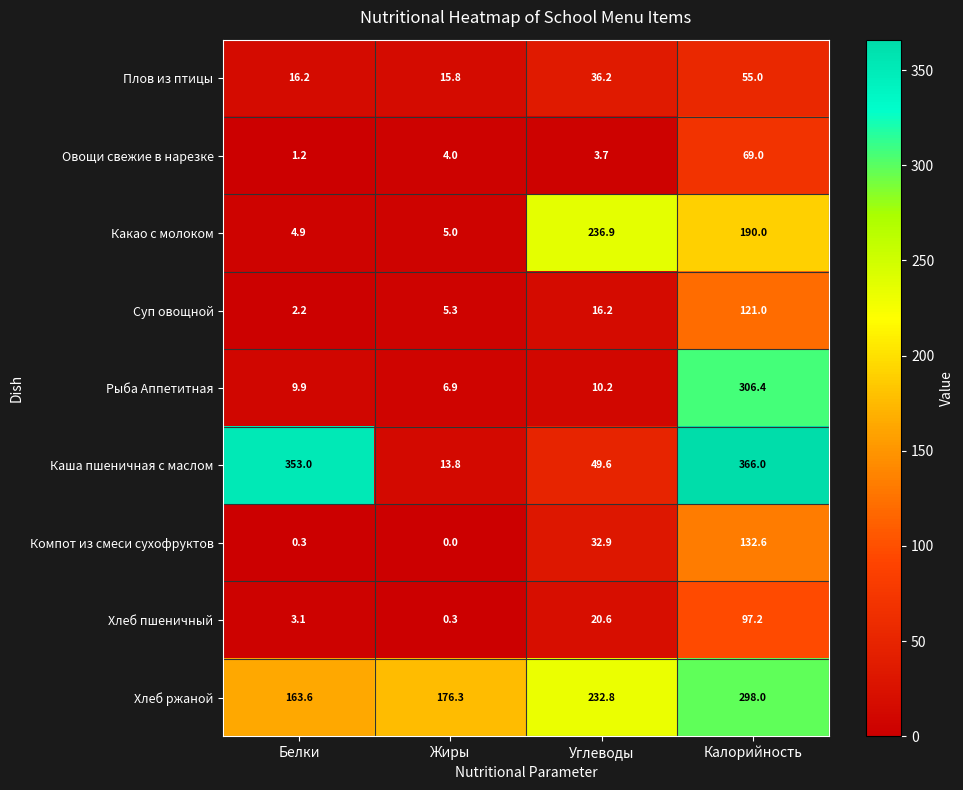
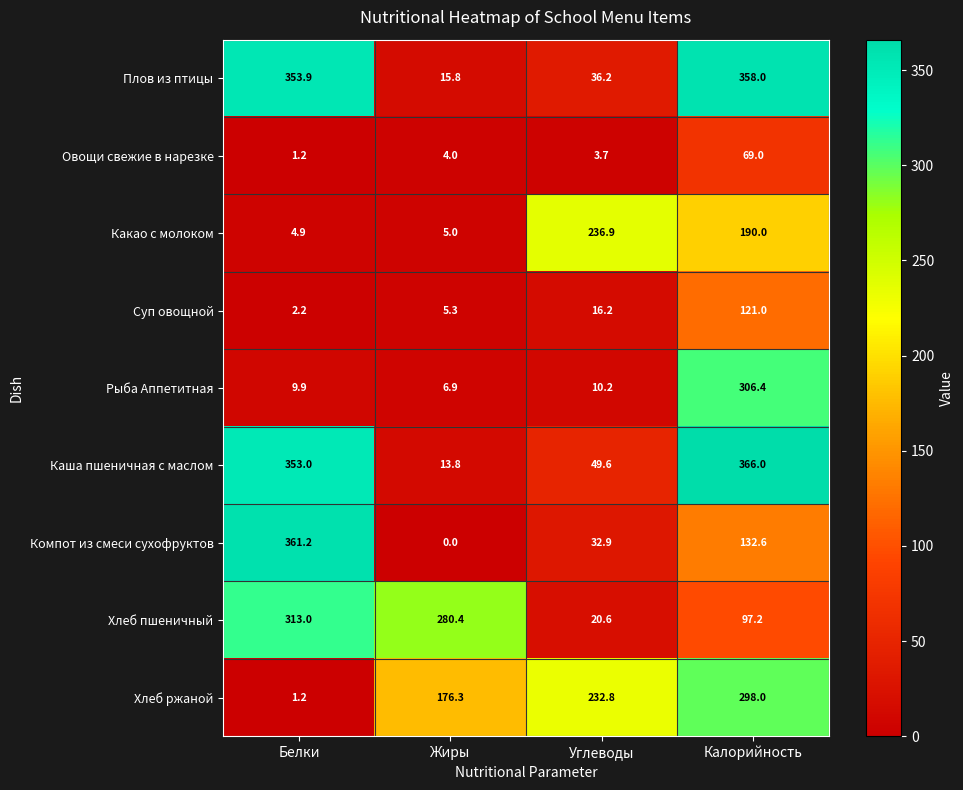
  {
    "Плов из птицы": {
-     "Белки": 16.2,
+     "Белки": 353.9,
      "Жиры": 15.8,
      "Углеводы": 36.2,
-     "Калорийность": 55.0
+     "Калорийность": 358.0
    },
    "Овощи свежие в нарезке": {
      "Белки": 1.2,
      "Жиры": 4.0,
      "Углеводы": 3.7,
      "Калорийность": 69.0
    },
    "Какао с молоком": {
      "Белки": 4.9,
      "Жиры": 5.0,
      "Углеводы": 236.9,
      "Калорийность": 190.0
    },
    "Суп овощной": {
      "Белки": 2.2,
      "Жиры": 5.3,
      "Углеводы": 16.2,
      "Калорийность": 121.0
    },
    "Рыба Аппетитная": {
      "Белки": 9.9,
      "Жиры": 6.9,
      "Углеводы": 10.2,
      "Калорийность": 306.4
    },
    "Каша пшеничная с маслом": {
      "Белки": 353.0,
      "Жиры": 13.8,
      "Углеводы": 49.6,
      "Калорийность": 366.0
    },
    "Компот из смеси сухофруктов": {
-     "Белки": 0.3,
+     "Белки": 361.2,
      "Жиры": 0.0,
      "Углеводы": 32.9,
      "Калорийность": 132.6
    },
    "Хлеб пшеничный": {
-     "Белки": 3.1,
-     "Жиры": 0.3,
+     "Белки": 313.0,
+     "Жиры": 280.4,
      "Углеводы": 20.6,
      "Калорийность": 97.2
    },
    "Хлеб ржаной": {
-     "Белки": 163.6,
+     "Белки": 1.2,
      "Жиры": 176.3,
      "Углеводы": 232.8,
      "Калорийность": 298.0
    }
  }
